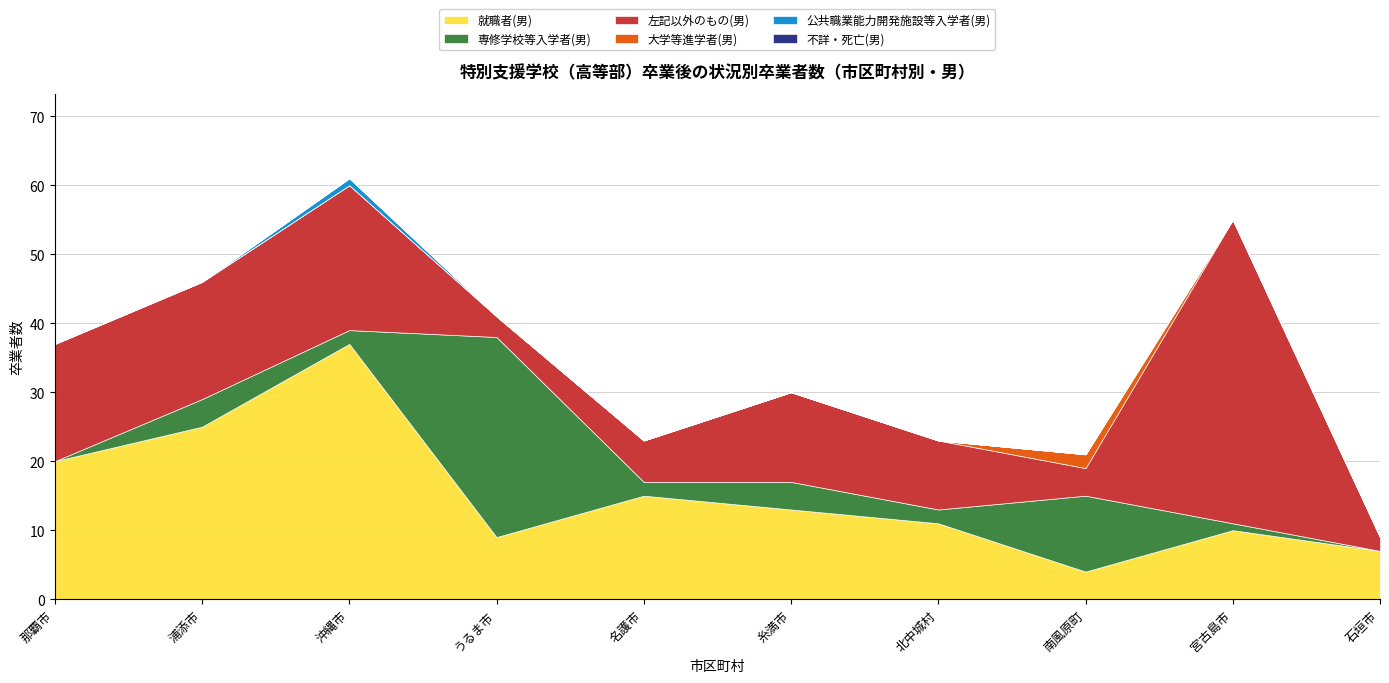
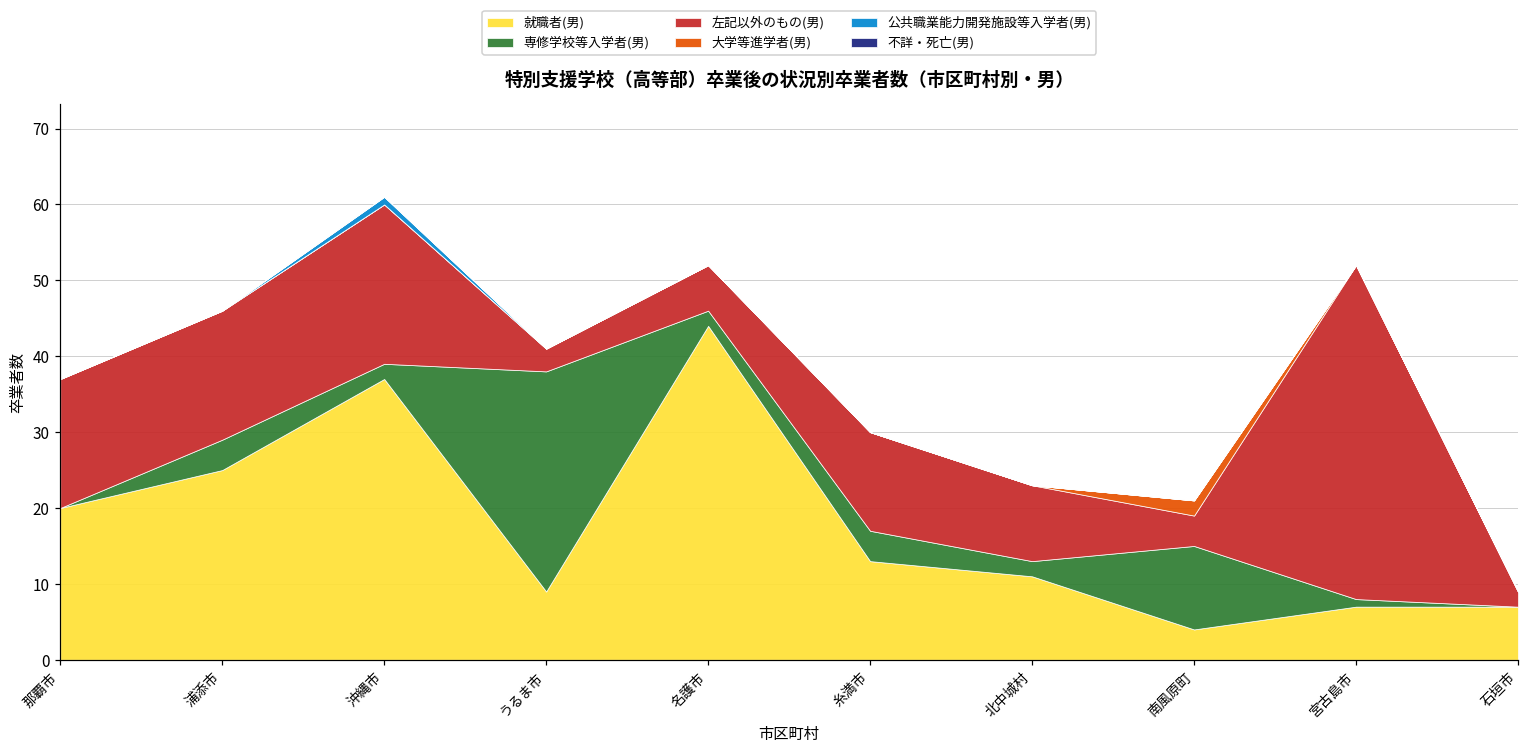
  {
    "就職者(男)": {
      "浦添市": 25,
      "沖縄市": 37,
      "うるま市": 9,
-     "名護市": 15,
+     "名護市": 44,
      "糸満市": 13,
      "北中城村": 11,
      "南風原町": 4,
-     "宮古島市": 10
+     "宮古島市": 7
    },
    "専修学校等入学者(男)": {
      "浦添市": 4,
      "沖縄市": 2,
      "うるま市": 29,
      "名護市": 2,
      "糸満市": 4,
      "北中城村": 2,
      "南風原町": 11,
      "宮古島市": 1
    },
    "左記以外のもの(男)": {
      "南風原町": 4
    }
  }
